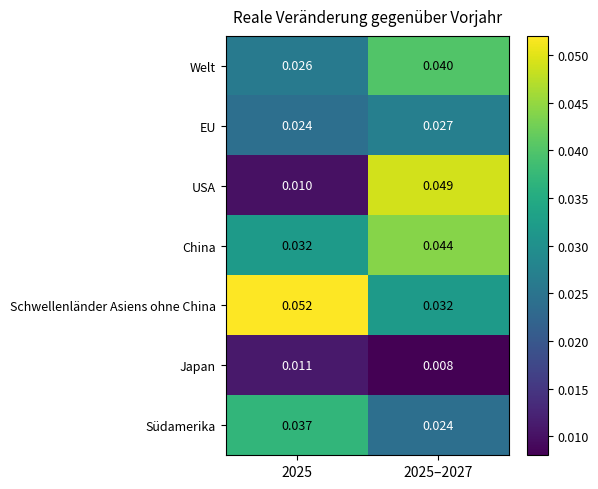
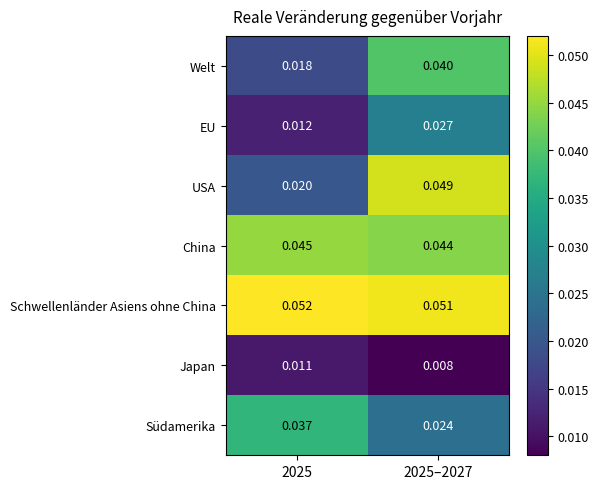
  {
    "Welt": {
-     "2025": 0.026,
+     "2025": 0.018,
      "2025–2027": 0.040
    },
    "EU": {
-     "2025": 0.024,
+     "2025": 0.012,
      "2025–2027": 0.027
    },
    "USA": {
-     "2025": 0.010,
+     "2025": 0.020,
      "2025–2027": 0.049
    },
    "China": {
-     "2025": 0.032,
+     "2025": 0.045,
      "2025–2027": 0.044
    },
    "Schwellenländer Asiens ohne China": {
      "2025": 0.052,
-     "2025–2027": 0.032
+     "2025–2027": 0.051
    },
    "Japan": {
      "2025": 0.011,
      "2025–2027": 0.008
    },
    "Südamerika": {
      "2025": 0.037,
      "2025–2027": 0.024
    }
  }
